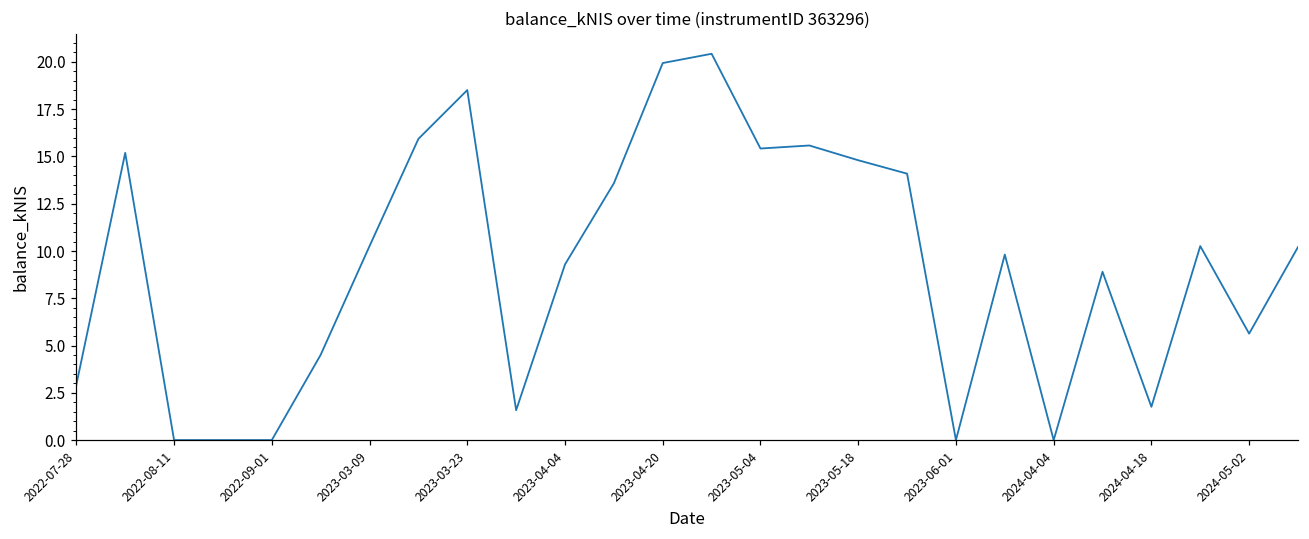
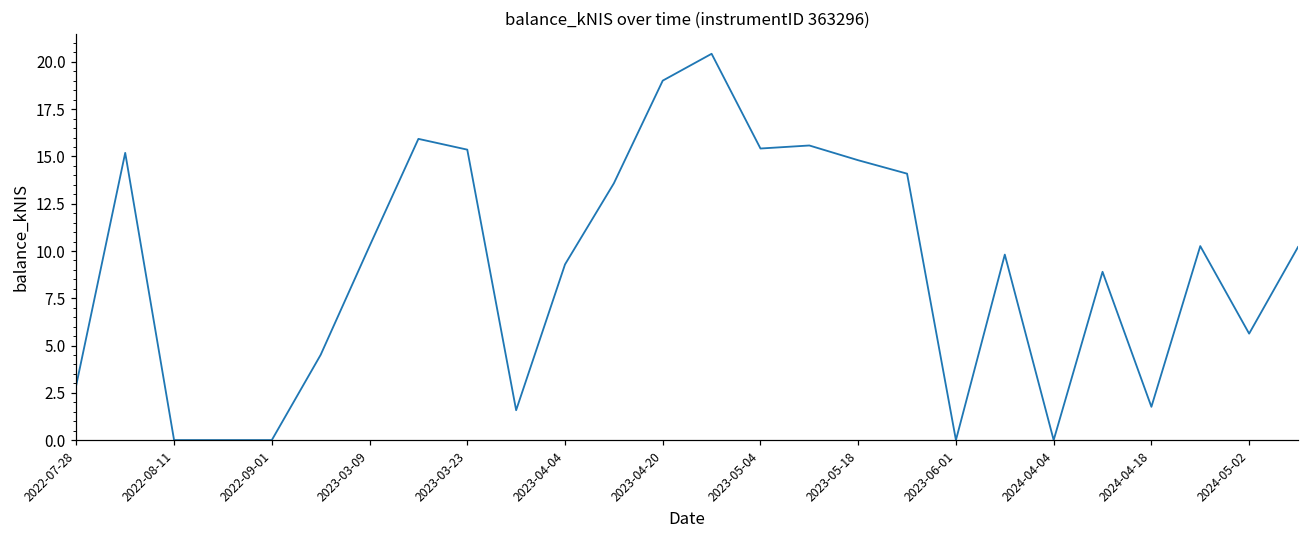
  {
    "2022-07-28": 2.9,
    "2022-08-11": 0.0,
    "2022-09-01": 0.0,
    "2023-03-09": 10.3,
-   "2023-03-23": 18.5,
+   "2023-03-23": 15.4,
    "2023-04-04": 9.3,
-   "2023-04-20": 19.9,
+   "2023-04-20": 19.0,
    "2023-05-04": 15.4,
    "2023-05-18": 14.8,
    "2023-06-01": 0.0,
    "2024-04-04": 0.0,
    "2024-04-18": 1.8,
    "2024-05-02": 5.6
  }
